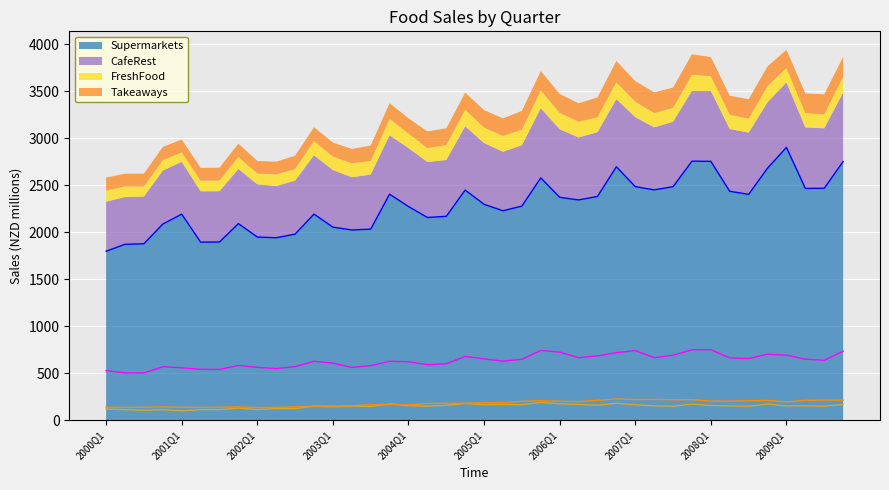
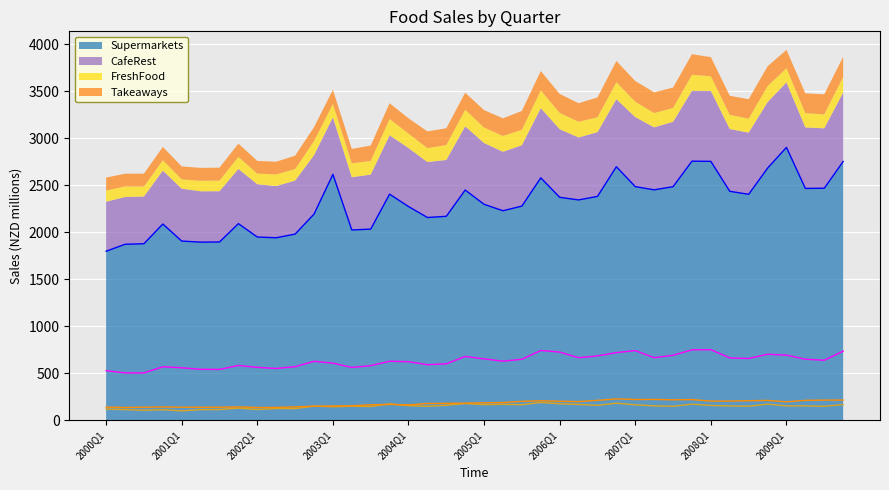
  {
    "Supermarkets": {
      "2000Q1": 1800,
-     "2001Q1": 2200,
+     "2001Q1": 1900,
      "2002Q1": 1900,
-     "2003Q1": 2100,
+     "2003Q1": 2600,
      "2004Q1": 2300,
      "2005Q1": 2300,
      "2006Q1": 2400,
      "2007Q1": 2500,
      "2008Q1": 2800,
      "2009Q1": 2900
    },
    "CafeRest": {
      "2000Q1": 500,
      "2001Q1": 600,
      "2002Q1": 600,
      "2003Q1": 600,
      "2004Q1": 600,
      "2005Q1": 700,
      "2006Q1": 700,
      "2007Q1": 700,
      "2008Q1": 700,
      "2009Q1": 700
    },
    "FreshFood": {
      "2000Q1": 100,
      "2001Q1": 100,
      "2002Q1": 100,
      "2003Q1": 100,
      "2004Q1": 200,
      "2005Q1": 200,
      "2006Q1": 200,
      "2007Q1": 200,
      "2008Q1": 200,
      "2009Q1": 200
    }
  }
